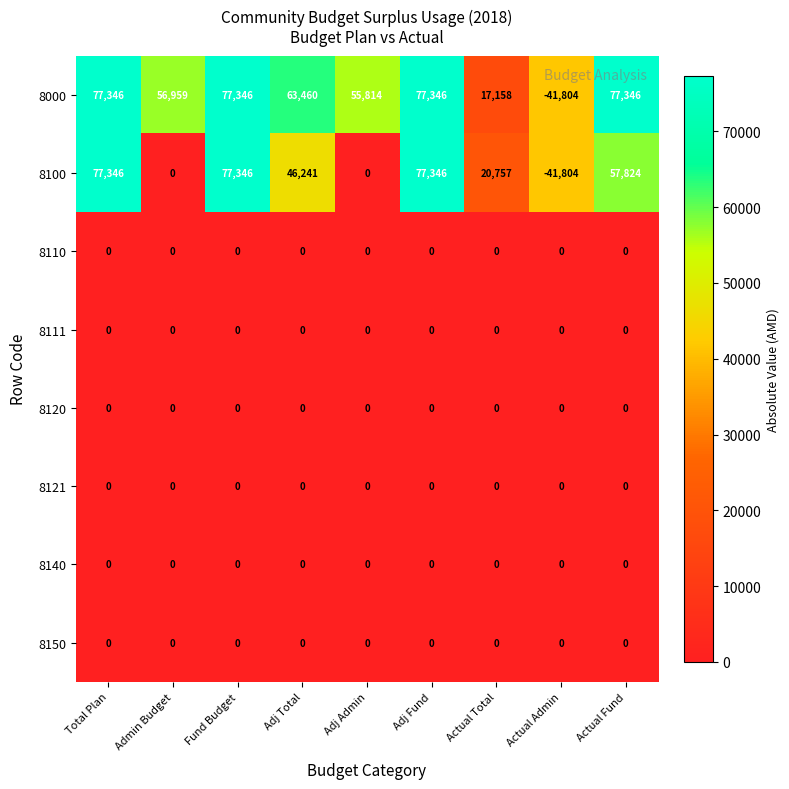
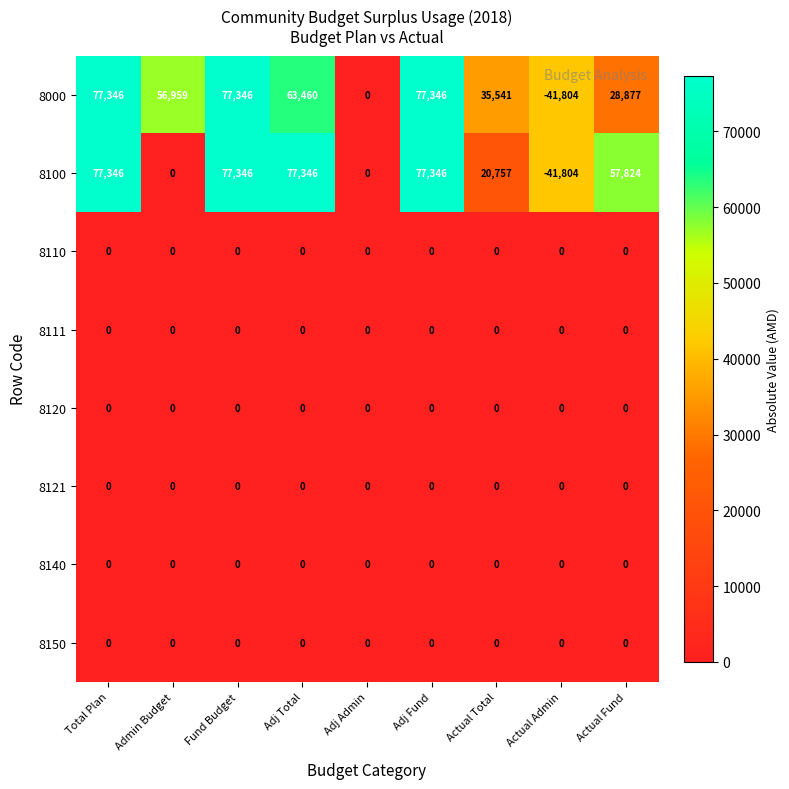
  {
    "8000": {
      "Total Plan": "77,346",
      "Admin Budget": "56,959",
      "Fund Budget": "77,346",
      "Adj Total": "63,460",
-     "Adj Admin": "55,814",
+     "Adj Admin": "0",
      "Adj Fund": "77,346",
-     "Actual Total": "17,158",
+     "Actual Total": "35,541",
      "Actual Admin": "-41,804",
-     "Actual Fund": "77,346"
+     "Actual Fund": "28,877"
    },
    "8100": {
      "Total Plan": "77,346",
      "Admin Budget": "0",
      "Fund Budget": "77,346",
-     "Adj Total": "46,241",
+     "Adj Total": "77,346",
      "Adj Admin": "0",
      "Adj Fund": "77,346",
      "Actual Total": "20,757",
      "Actual Admin": "-41,804",
      "Actual Fund": "57,824"
    },
    "8110": {
      "Total Plan": "0",
      "Admin Budget": "0",
      "Fund Budget": "0",
      "Adj Total": "0",
      "Adj Admin": "0",
      "Adj Fund": "0",
      "Actual Total": "0",
      "Actual Admin": "0",
      "Actual Fund": "0"
    },
    "8111": {
      "Total Plan": "0",
      "Admin Budget": "0",
      "Fund Budget": "0",
      "Adj Total": "0",
      "Adj Admin": "0",
      "Adj Fund": "0",
      "Actual Total": "0",
      "Actual Admin": "0",
      "Actual Fund": "0"
    },
    "8120": {
      "Total Plan": "0",
      "Admin Budget": "0",
      "Fund Budget": "0",
      "Adj Total": "0",
      "Adj Admin": "0",
      "Adj Fund": "0",
      "Actual Total": "0",
      "Actual Admin": "0",
      "Actual Fund": "0"
    },
    "8121": {
      "Total Plan": "0",
      "Admin Budget": "0",
      "Fund Budget": "0",
      "Adj Total": "0",
      "Adj Admin": "0",
      "Adj Fund": "0",
      "Actual Total": "0",
      "Actual Admin": "0",
      "Actual Fund": "0"
    },
    "8140": {
      "Total Plan": "0",
      "Admin Budget": "0",
      "Fund Budget": "0",
      "Adj Total": "0",
      "Adj Admin": "0",
      "Adj Fund": "0",
      "Actual Total": "0",
      "Actual Admin": "0",
      "Actual Fund": "0"
    },
    "8150": {
      "Total Plan": "0",
      "Admin Budget": "0",
      "Fund Budget": "0",
      "Adj Total": "0",
      "Adj Admin": "0",
      "Adj Fund": "0",
      "Actual Total": "0",
      "Actual Admin": "0",
      "Actual Fund": "0"
    }
  }
